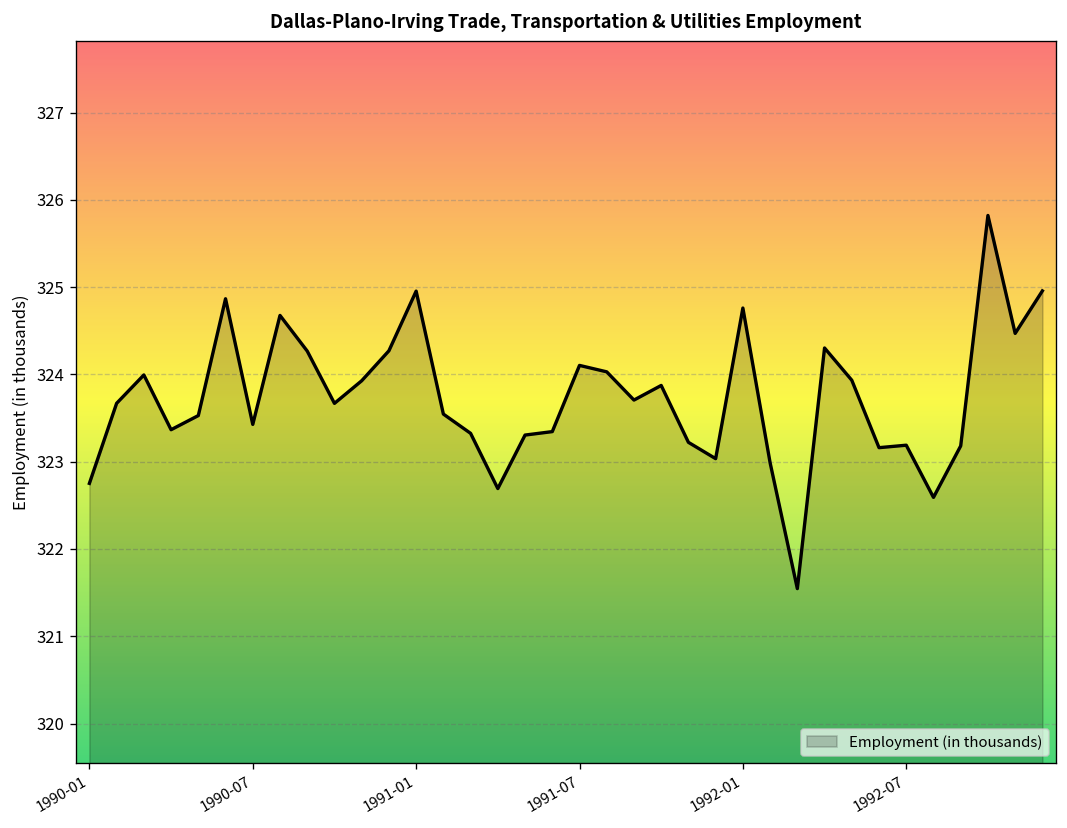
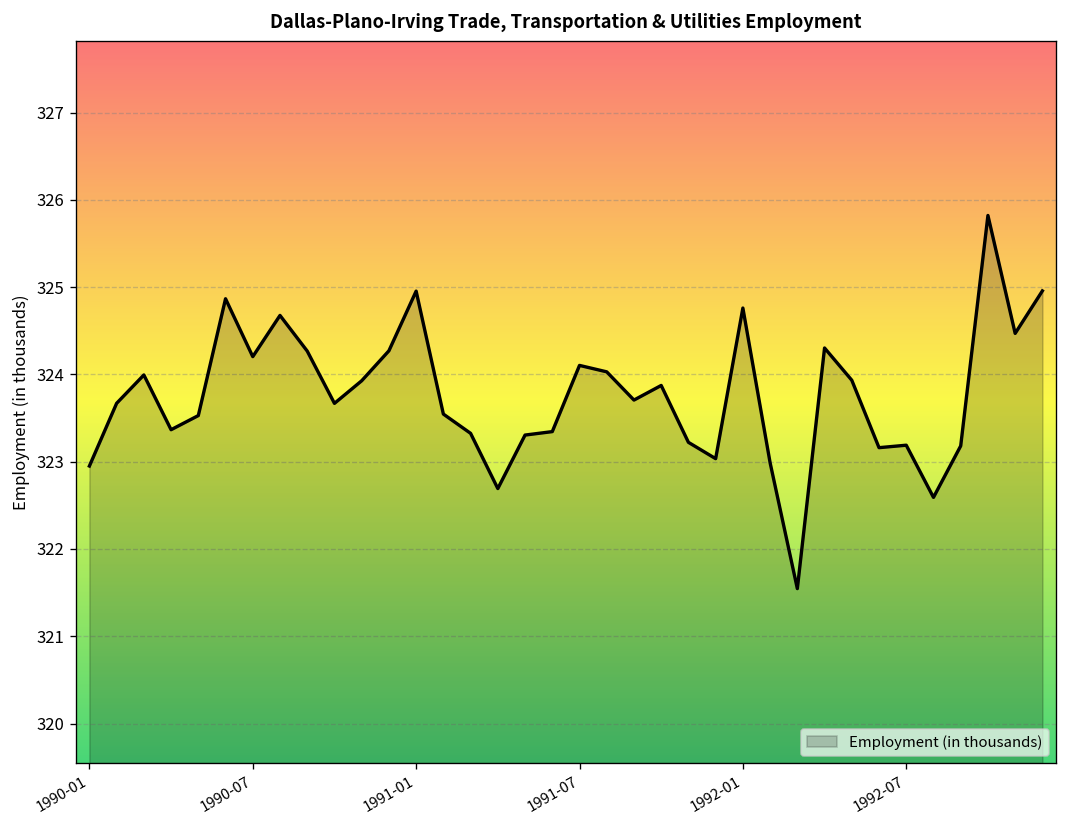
  {
-   "1990-01": 322.8,
-   "1990-07": 323.4,
+   "1990-01": 323.0,
+   "1990-07": 324.2,
    "1991-01": 325.0,
    "1991-07": 324.1,
    "1992-01": 324.8,
    "1992-07": 323.2
  }
